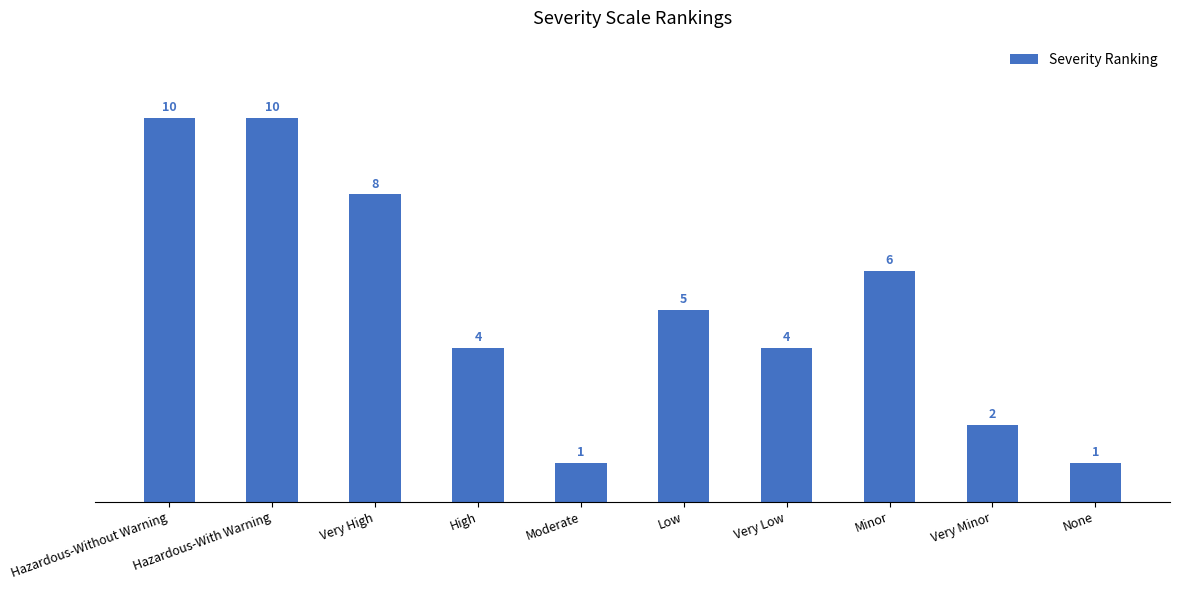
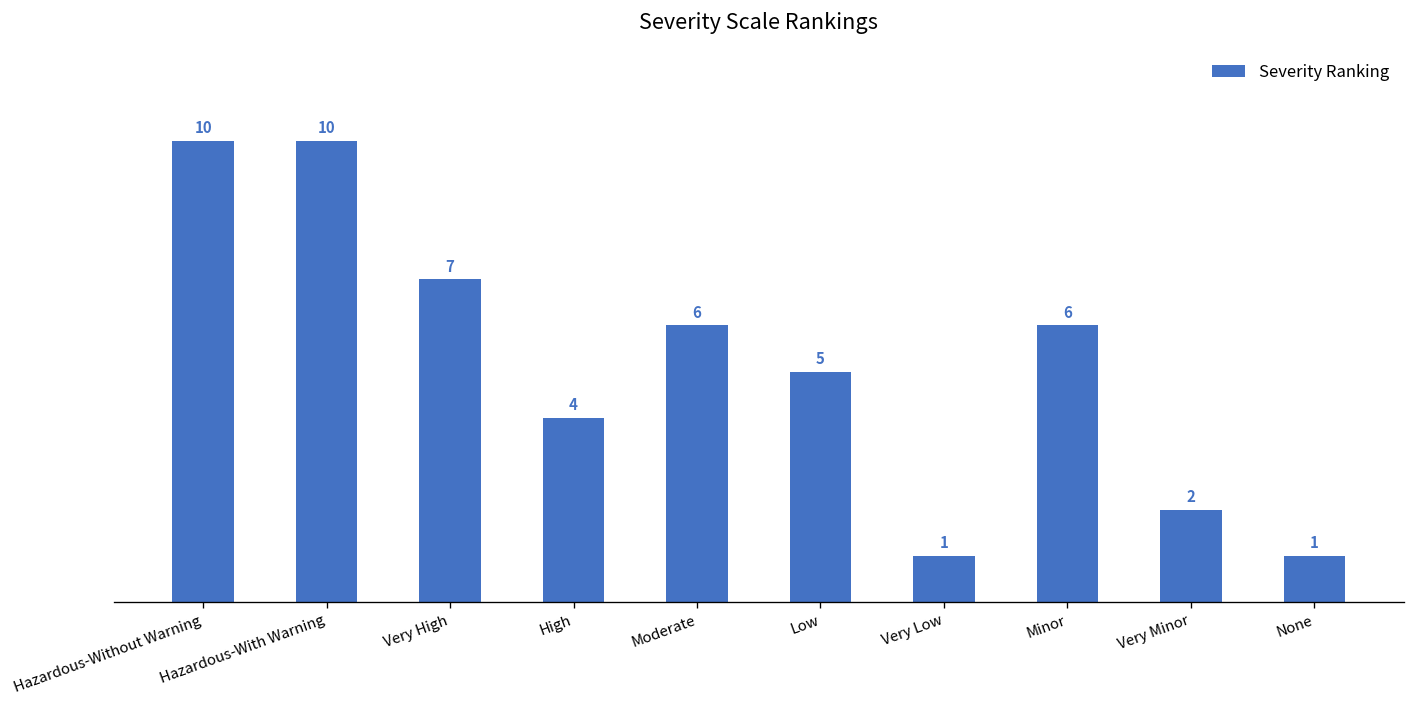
  {
    "Hazardous-Without Warning": 10,
    "Hazardous-With Warning": 10,
-   "Very High": 8,
+   "Very High": 7,
    "High": 4,
-   "Moderate": 1,
+   "Moderate": 6,
    "Low": 5,
-   "Very Low": 4,
+   "Very Low": 1,
    "Minor": 6,
    "Very Minor": 2,
    "None": 1
  }
